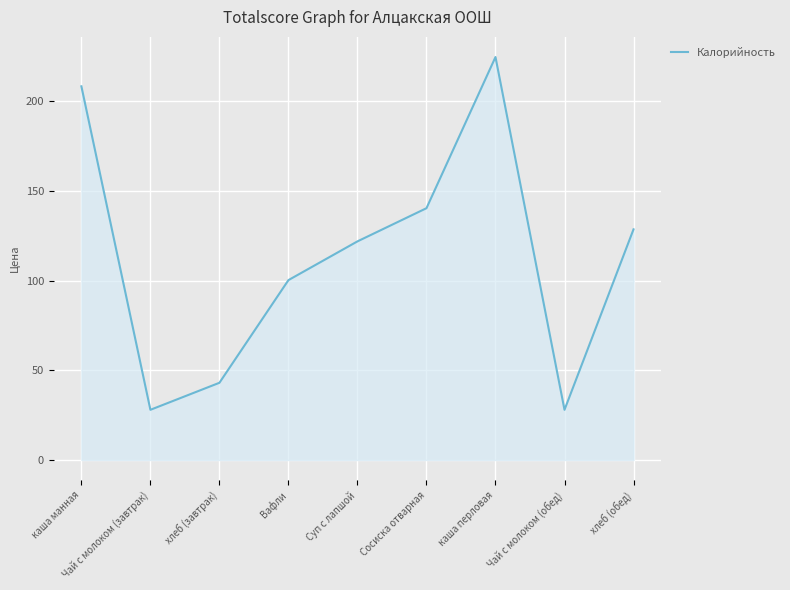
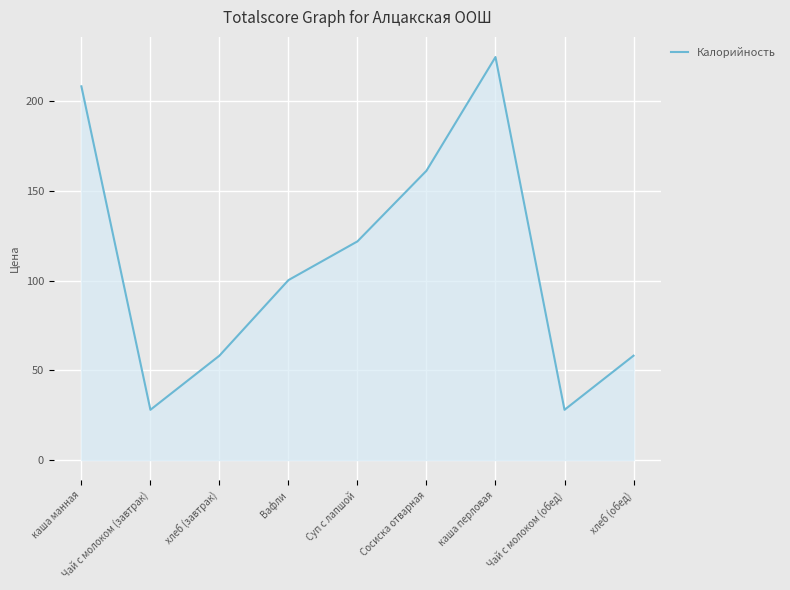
  {
    "каша манная": 208,
    "Чай с молоком (завтрак)": 28,
-   "хлеб (завтрак)": 43,
+   "хлеб (завтрак)": 58,
    "Вафли": 100,
    "Суп с лапшой": 122,
-   "Сосиска отварная": 140,
+   "Сосиска отварная": 161,
    "каша перловая": 225,
    "Чай с молоком (обед)": 28,
-   "хлеб (обед)": 129
+   "хлеб (обед)": 58
  }
